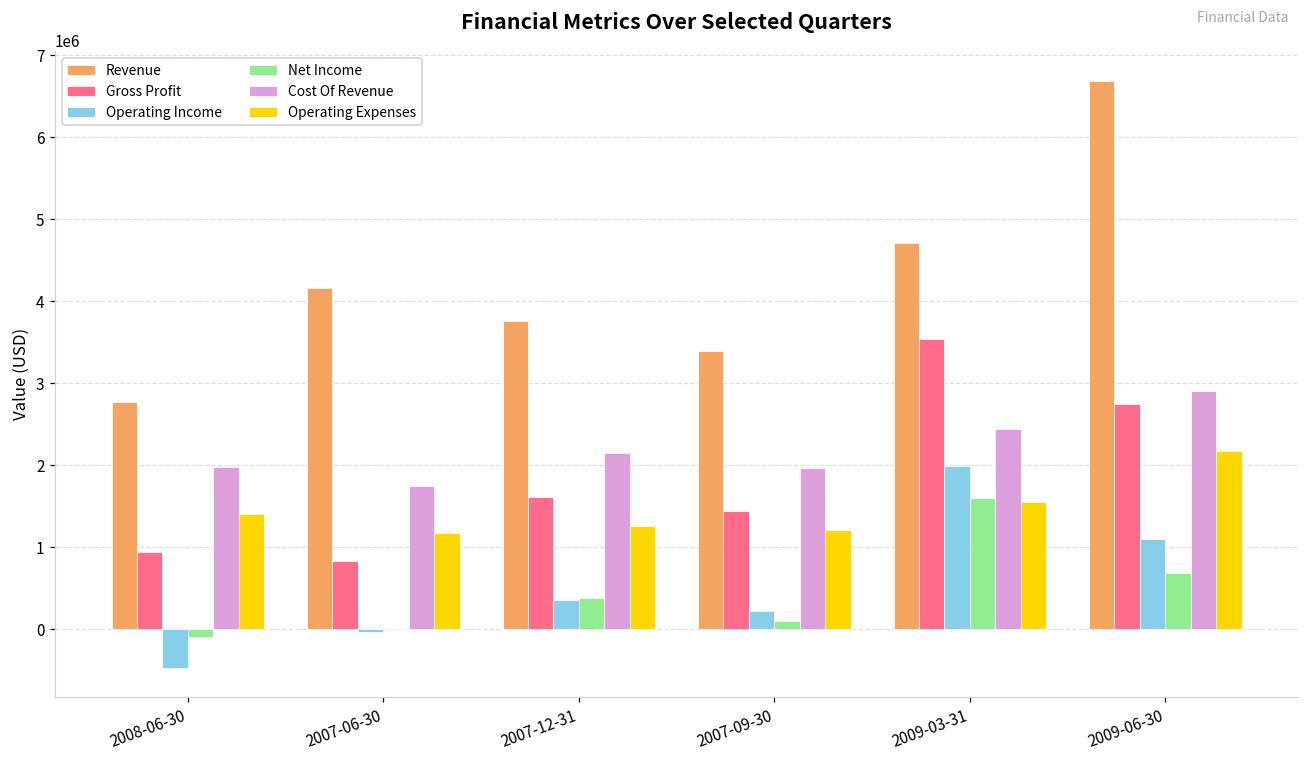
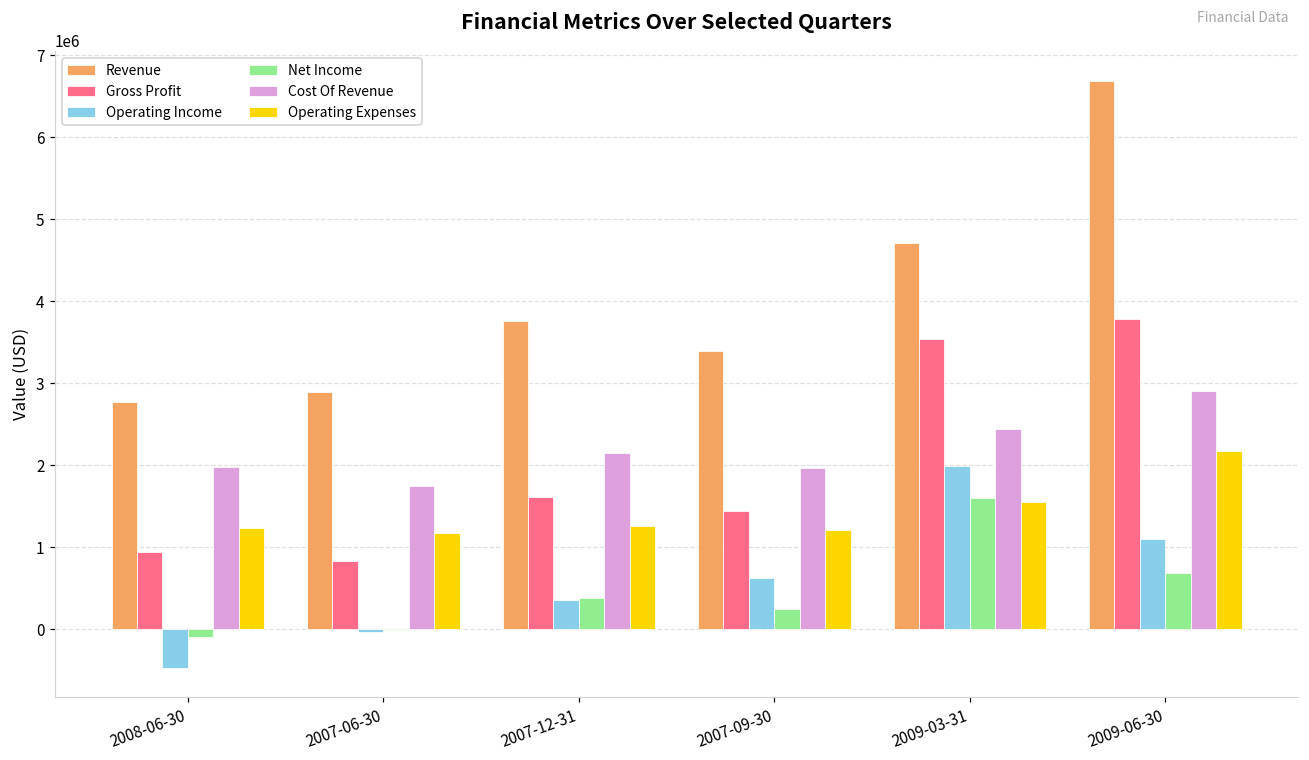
  {
    "Revenue": {
      "2008-06-30": 2800000,
-     "2007-06-30": 4200000,
+     "2007-06-30": 2900000,
      "2007-12-31": 3800000,
      "2007-09-30": 3400000,
      "2009-03-31": 4700000,
      "2009-06-30": 6700000
    },
    "Gross Profit": {
      "2008-06-30": 900000,
      "2007-06-30": 800000,
      "2007-12-31": 1600000,
      "2007-09-30": 1400000,
      "2009-03-31": 3500000,
-     "2009-06-30": 2700000
+     "2009-06-30": 3800000
    },
    "Operating Income": {
      "2008-06-30": -500000,
      "2007-12-31": 400000,
-     "2007-09-30": 200000,
+     "2007-09-30": 600000,
      "2009-03-31": 2000000,
      "2009-06-30": 1100000
    },
    "Net Income": {
      "2008-06-30": -100000,
      "2007-12-31": 400000,
-     "2007-09-30": 100000,
+     "2007-09-30": 200000,
      "2009-03-31": 1600000,
      "2009-06-30": 700000
    },
    "Cost Of Revenue": {
      "2008-06-30": 2000000,
      "2007-06-30": 1700000,
      "2007-12-31": 2100000,
      "2007-09-30": 2000000,
      "2009-03-31": 2400000,
      "2009-06-30": 2900000
    },
    "Operating Expenses": {
-     "2008-06-30": 1400000,
+     "2008-06-30": 1200000,
      "2007-06-30": 1200000,
      "2007-12-31": 1300000,
      "2007-09-30": 1200000,
      "2009-03-31": 1600000,
      "2009-06-30": 2200000
    }
  }
